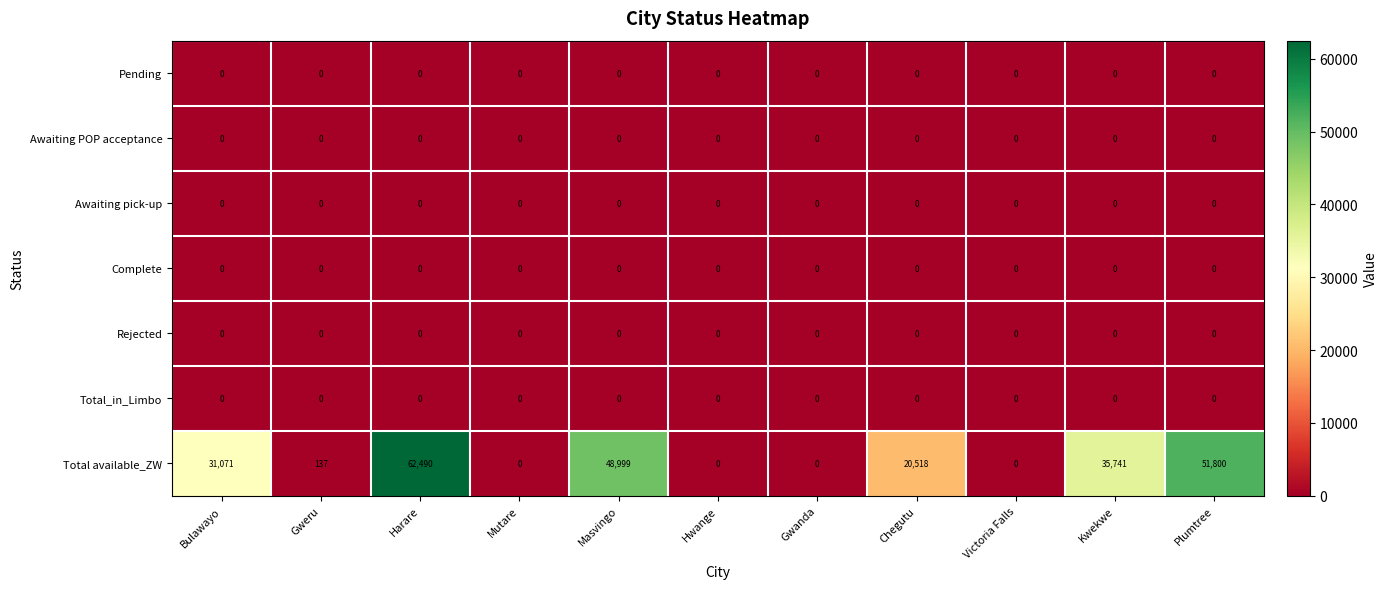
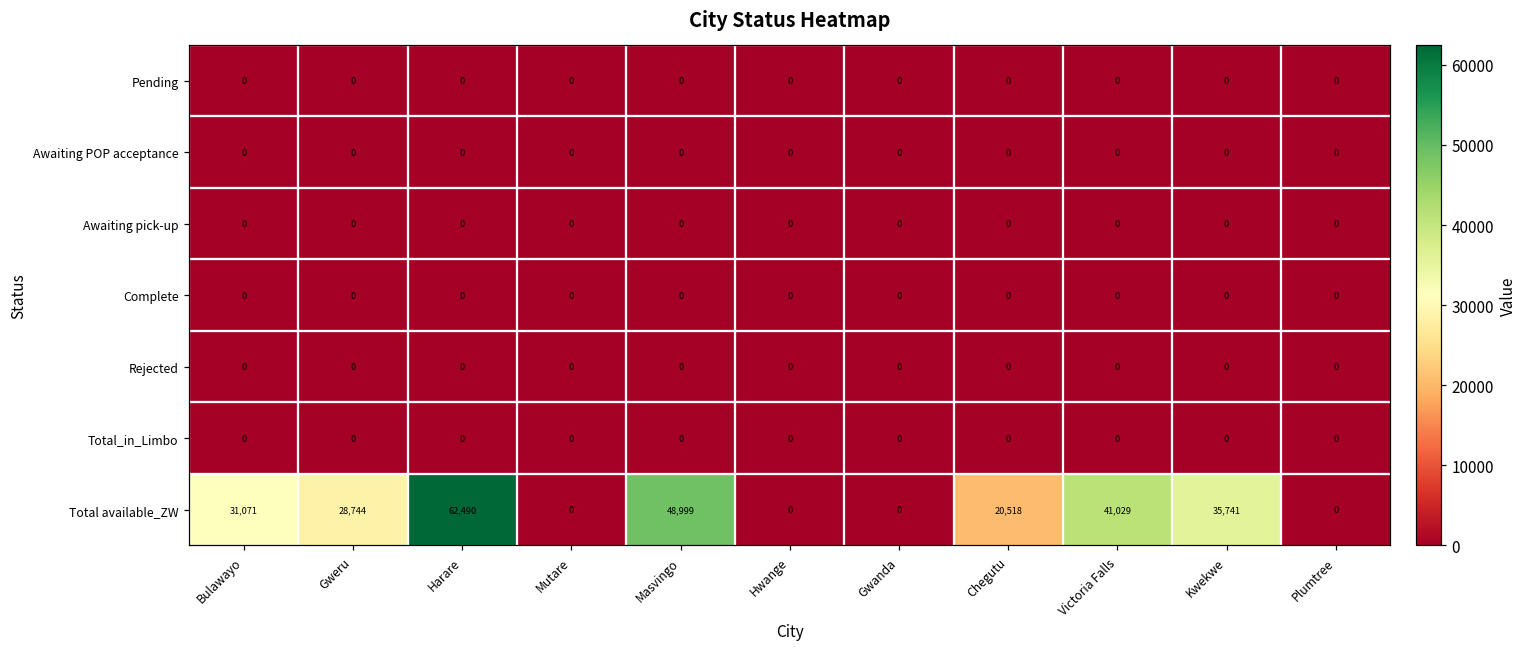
  {
    "Pending": {
      "Bulawayo": "0",
      "Gweru": "0",
      "Harare": "0",
      "Mutare": "0",
      "Masvingo": "0",
      "Hwange": "0",
      "Gwanda": "0",
      "Chegutu": "0",
      "Victoria Falls": "0",
      "Kwekwe": "0",
      "Plumtree": "0"
    },
    "Awaiting POP acceptance": {
      "Bulawayo": "0",
      "Gweru": "0",
      "Harare": "0",
      "Mutare": "0",
      "Masvingo": "0",
      "Hwange": "0",
      "Gwanda": "0",
      "Chegutu": "0",
      "Victoria Falls": "0",
      "Kwekwe": "0",
      "Plumtree": "0"
    },
    "Awaiting pick-up": {
      "Bulawayo": "0",
      "Gweru": "0",
      "Harare": "0",
      "Mutare": "0",
      "Masvingo": "0",
      "Hwange": "0",
      "Gwanda": "0",
      "Chegutu": "0",
      "Victoria Falls": "0",
      "Kwekwe": "0",
      "Plumtree": "0"
    },
    "Complete": {
      "Bulawayo": "0",
      "Gweru": "0",
      "Harare": "0",
      "Mutare": "0",
      "Masvingo": "0",
      "Hwange": "0",
      "Gwanda": "0",
      "Chegutu": "0",
      "Victoria Falls": "0",
      "Kwekwe": "0",
      "Plumtree": "0"
    },
    "Rejected": {
      "Bulawayo": "0",
      "Gweru": "0",
      "Harare": "0",
      "Mutare": "0",
      "Masvingo": "0",
      "Hwange": "0",
      "Gwanda": "0",
      "Chegutu": "0",
      "Victoria Falls": "0",
      "Kwekwe": "0",
      "Plumtree": "0"
    },
    "Total_in_Limbo": {
      "Bulawayo": "0",
      "Gweru": "0",
      "Harare": "0",
      "Mutare": "0",
      "Masvingo": "0",
      "Hwange": "0",
      "Gwanda": "0",
      "Chegutu": "0",
      "Victoria Falls": "0",
      "Kwekwe": "0",
      "Plumtree": "0"
    },
    "Total available_ZW": {
      "Bulawayo": "31,071",
-     "Gweru": "137",
+     "Gweru": "28,744",
      "Harare": "62,490",
      "Mutare": "0",
      "Masvingo": "48,999",
      "Hwange": "0",
      "Gwanda": "0",
      "Chegutu": "20,518",
-     "Victoria Falls": "0",
+     "Victoria Falls": "41,029",
      "Kwekwe": "35,741",
-     "Plumtree": "51,800"
+     "Plumtree": "0"
    }
  }
